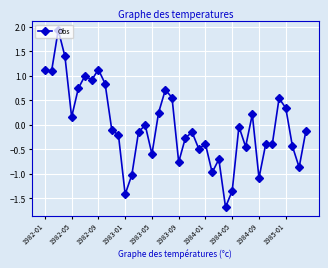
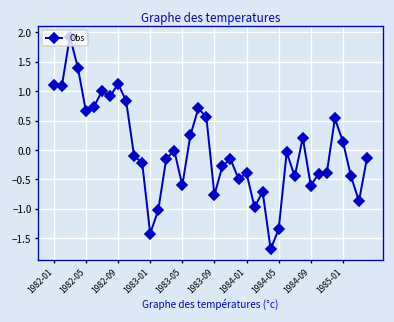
  {
    "1982-01": 1.1,
-   "1982-05": 0.2,
+   "1982-05": 0.7,
    "1982-09": 1.1,
    "1983-01": -1.4,
    "1983-05": -0.6,
    "1983-09": -0.8,
    "1984-01": -0.4,
    "1984-05": -1.3,
-   "1984-09": -1.1,
-   "1985-01": 0.3
+   "1984-09": -0.6,
+   "1985-01": 0.1
  }
